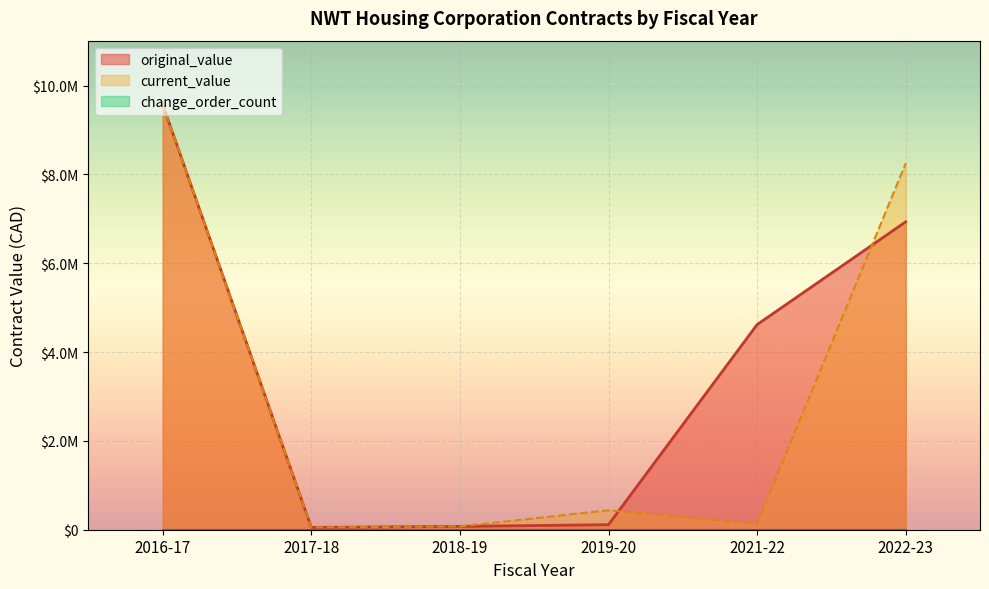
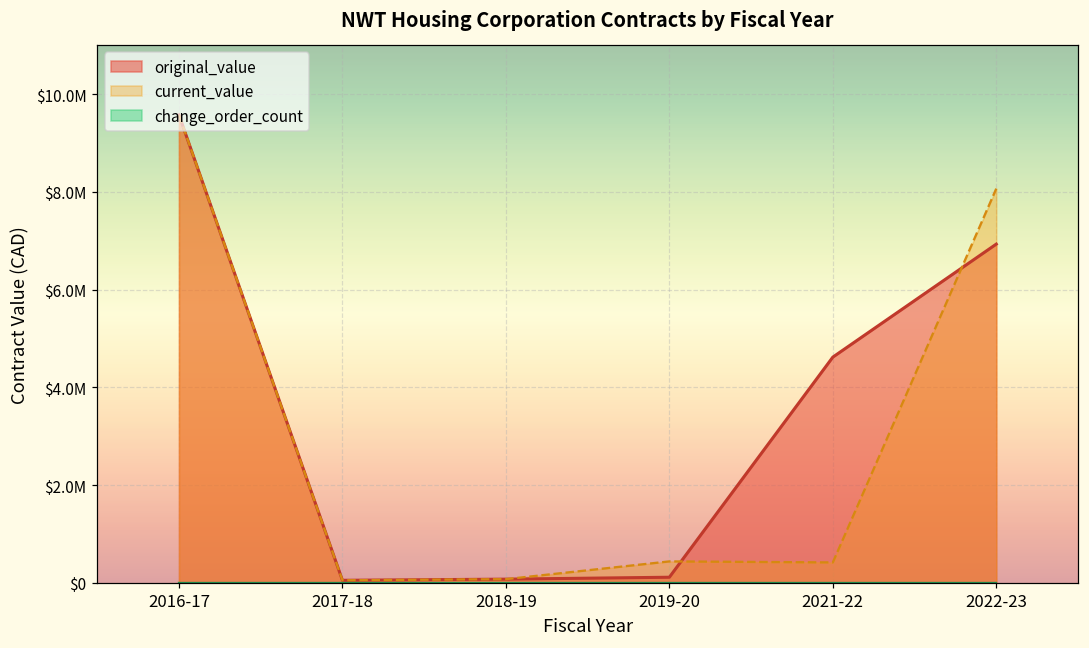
  {
    "original_value": {
      "2019-20": "$100000",
      "2021-22": "$4600000",
      "2022-23": "$6900000"
    },
    "current_value": {
      "2019-20": "$400000",
-     "2021-22": "$100000",
-     "2022-23": "$8200000"
+     "2021-22": "$400000",
+     "2022-23": "$8100000"
    },
    "change_order_count": {
      "2016-17": "$0",
      "2018-19": "$0",
      "2019-20": "$0",
      "2021-22": "$0",
      "2022-23": "$0"
    }
  }
